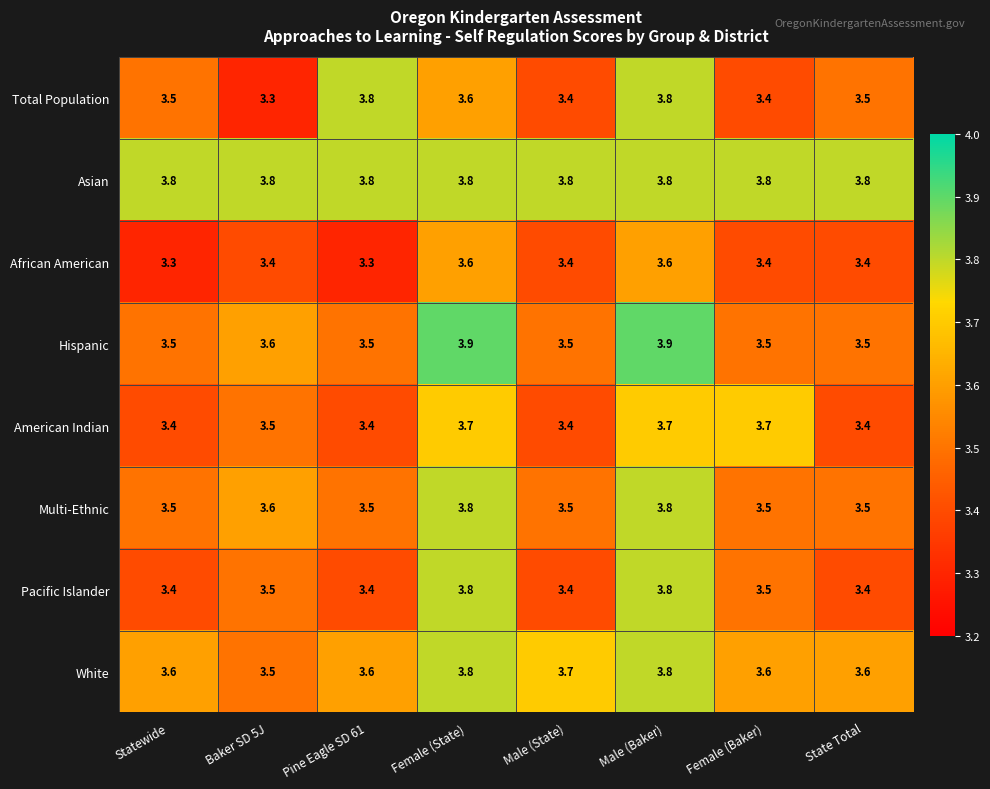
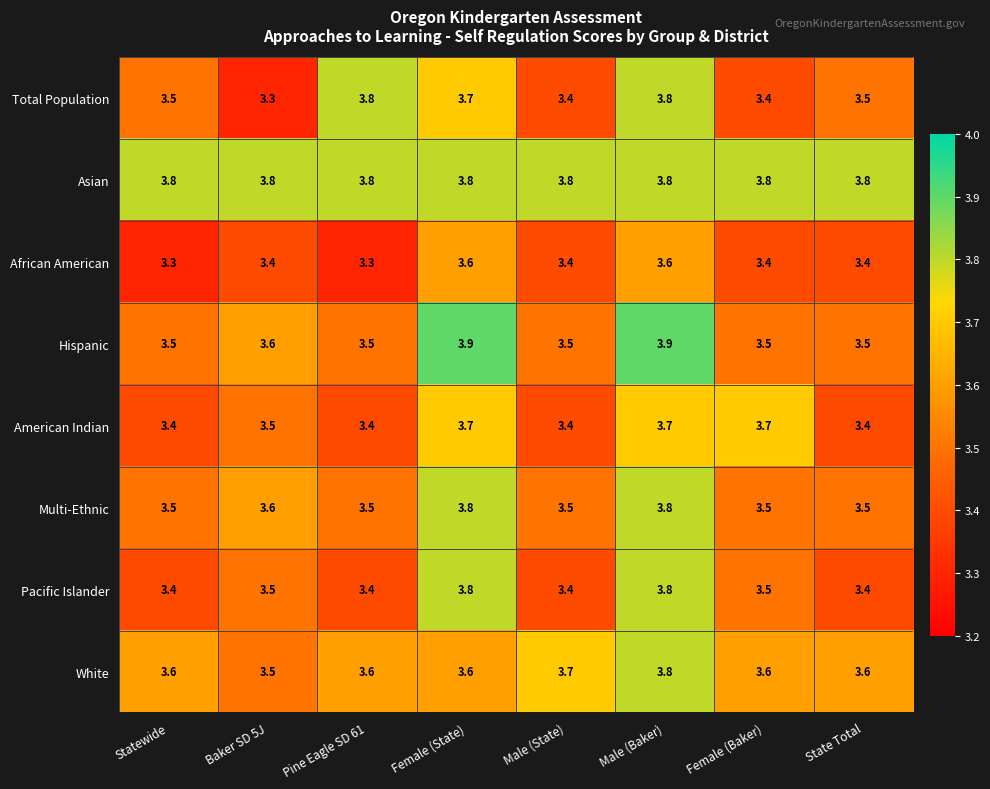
  {
    "Total Population": {
      "Statewide": 3.5,
      "Baker SD 5J": 3.3,
      "Pine Eagle SD 61": 3.8,
-     "Female (State)": 3.6,
+     "Female (State)": 3.7,
      "Male (State)": 3.4,
      "Male (Baker)": 3.8,
      "Female (Baker)": 3.4,
      "State Total": 3.5
    },
    "Asian": {
      "Statewide": 3.8,
      "Baker SD 5J": 3.8,
      "Pine Eagle SD 61": 3.8,
      "Female (State)": 3.8,
      "Male (State)": 3.8,
      "Male (Baker)": 3.8,
      "Female (Baker)": 3.8,
      "State Total": 3.8
    },
    "African American": {
      "Statewide": 3.3,
      "Baker SD 5J": 3.4,
      "Pine Eagle SD 61": 3.3,
      "Female (State)": 3.6,
      "Male (State)": 3.4,
      "Male (Baker)": 3.6,
      "Female (Baker)": 3.4,
      "State Total": 3.4
    },
    "Hispanic": {
      "Statewide": 3.5,
      "Baker SD 5J": 3.6,
      "Pine Eagle SD 61": 3.5,
      "Female (State)": 3.9,
      "Male (State)": 3.5,
      "Male (Baker)": 3.9,
      "Female (Baker)": 3.5,
      "State Total": 3.5
    },
    "American Indian": {
      "Statewide": 3.4,
      "Baker SD 5J": 3.5,
      "Pine Eagle SD 61": 3.4,
      "Female (State)": 3.7,
      "Male (State)": 3.4,
      "Male (Baker)": 3.7,
      "Female (Baker)": 3.7,
      "State Total": 3.4
    },
    "Multi-Ethnic": {
      "Statewide": 3.5,
      "Baker SD 5J": 3.6,
      "Pine Eagle SD 61": 3.5,
      "Female (State)": 3.8,
      "Male (State)": 3.5,
      "Male (Baker)": 3.8,
      "Female (Baker)": 3.5,
      "State Total": 3.5
    },
    "Pacific Islander": {
      "Statewide": 3.4,
      "Baker SD 5J": 3.5,
      "Pine Eagle SD 61": 3.4,
      "Female (State)": 3.8,
      "Male (State)": 3.4,
      "Male (Baker)": 3.8,
      "Female (Baker)": 3.5,
      "State Total": 3.4
    },
    "White": {
      "Statewide": 3.6,
      "Baker SD 5J": 3.5,
      "Pine Eagle SD 61": 3.6,
-     "Female (State)": 3.8,
+     "Female (State)": 3.6,
      "Male (State)": 3.7,
      "Male (Baker)": 3.8,
      "Female (Baker)": 3.6,
      "State Total": 3.6
    }
  }
